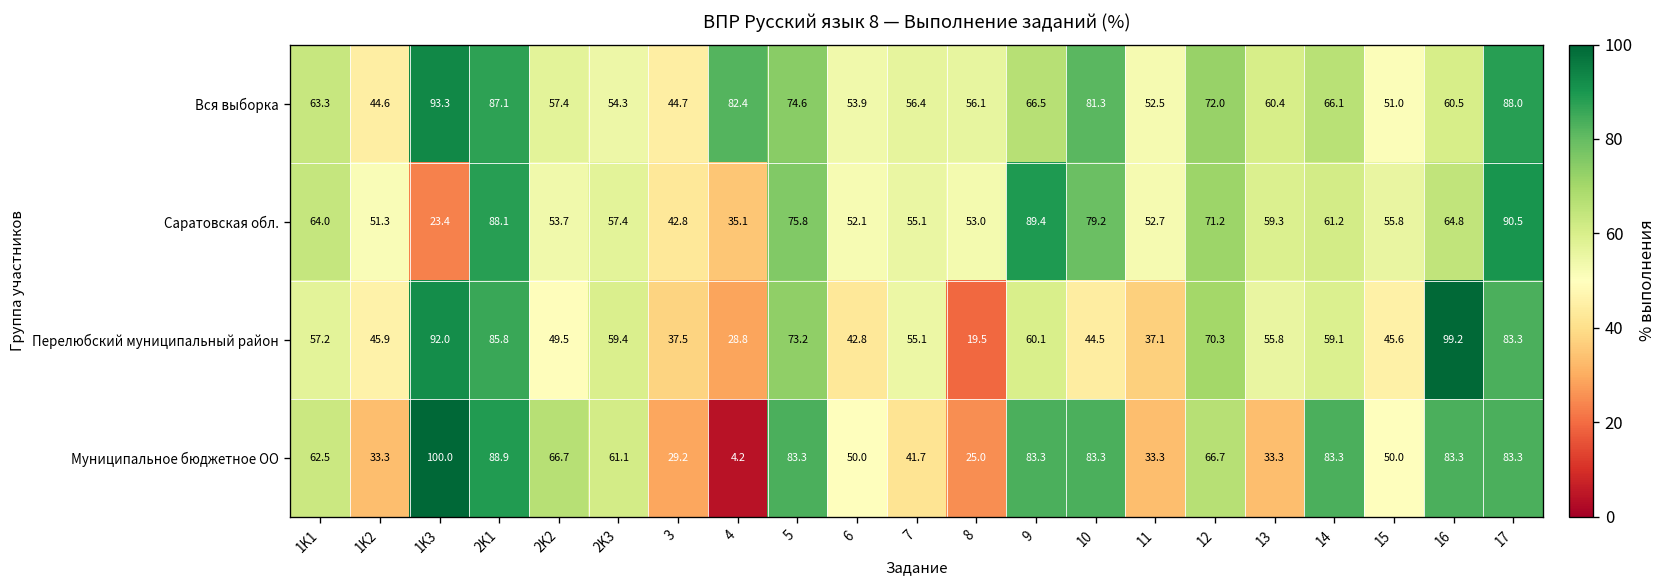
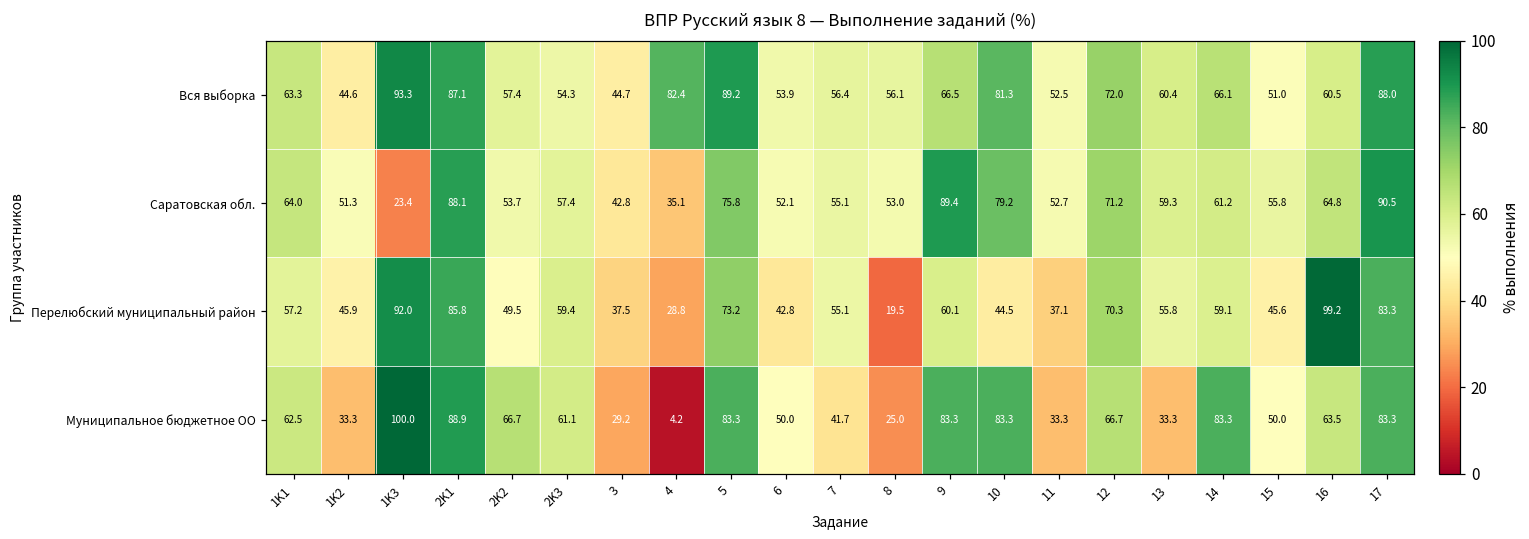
  {
    "Вся выборка": {
      "1K1": 63.3,
      "1K2": 44.6,
      "1K3": 93.3,
      "2K1": 87.1,
      "2K2": 57.4,
      "2K3": 54.3,
      "3": 44.7,
      "4": 82.4,
-     "5": 74.6,
+     "5": 89.2,
      "6": 53.9,
      "7": 56.4,
      "8": 56.1,
      "9": 66.5,
      "10": 81.3,
      "11": 52.5,
      "12": 72.0,
      "13": 60.4,
      "14": 66.1,
      "15": 51.0,
      "16": 60.5,
      "17": 88.0
    },
    "Саратовская обл.": {
      "1K1": 64.0,
      "1K2": 51.3,
      "1K3": 23.4,
      "2K1": 88.1,
      "2K2": 53.7,
      "2K3": 57.4,
      "3": 42.8,
      "4": 35.1,
      "5": 75.8,
      "6": 52.1,
      "7": 55.1,
      "8": 53.0,
      "9": 89.4,
      "10": 79.2,
      "11": 52.7,
      "12": 71.2,
      "13": 59.3,
      "14": 61.2,
      "15": 55.8,
      "16": 64.8,
      "17": 90.5
    },
    "Перелюбский муниципальный район": {
      "1K1": 57.2,
      "1K2": 45.9,
      "1K3": 92.0,
      "2K1": 85.8,
      "2K2": 49.5,
      "2K3": 59.4,
      "3": 37.5,
      "4": 28.8,
      "5": 73.2,
      "6": 42.8,
      "7": 55.1,
      "8": 19.5,
      "9": 60.1,
      "10": 44.5,
      "11": 37.1,
      "12": 70.3,
      "13": 55.8,
      "14": 59.1,
      "15": 45.6,
      "16": 99.2,
      "17": 83.3
    },
    "Муниципальное бюджетное ОО": {
      "1K1": 62.5,
      "1K2": 33.3,
      "1K3": 100.0,
      "2K1": 88.9,
      "2K2": 66.7,
      "2K3": 61.1,
      "3": 29.2,
      "4": 4.2,
      "5": 83.3,
      "6": 50.0,
      "7": 41.7,
      "8": 25.0,
      "9": 83.3,
      "10": 83.3,
      "11": 33.3,
      "12": 66.7,
      "13": 33.3,
      "14": 83.3,
      "15": 50.0,
-     "16": 83.3,
+     "16": 63.5,
      "17": 83.3
    }
  }
